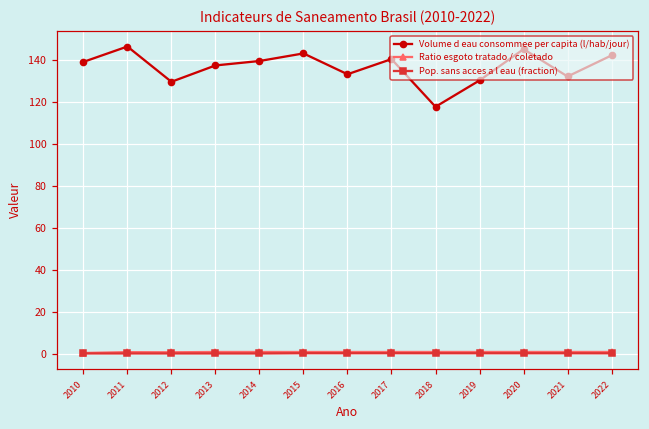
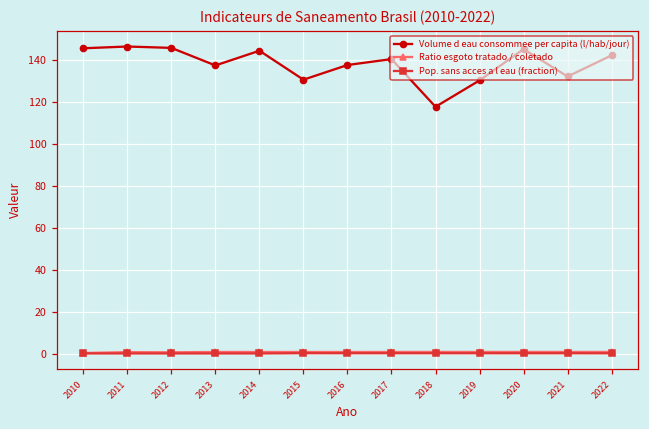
  {
    "Volume d eau consommee per capita (l/hab/jour)": {
-     "2010": 139,
+     "2010": 145,
      "2011": 146,
-     "2012": 130,
+     "2012": 146,
      "2013": 137,
-     "2014": 139,
-     "2015": 143,
-     "2016": 133,
+     "2014": 144,
+     "2015": 131,
+     "2016": 138,
      "2018": 118
    }
  }
